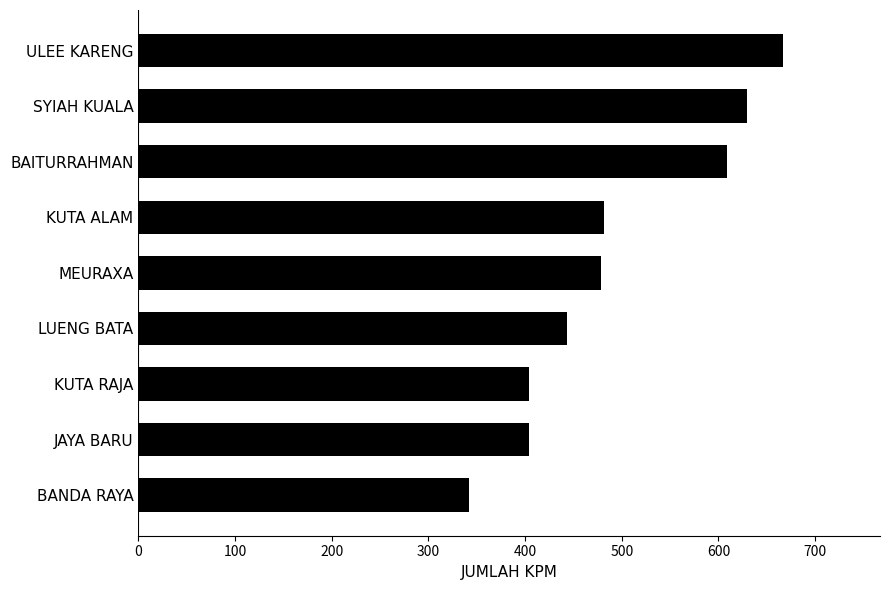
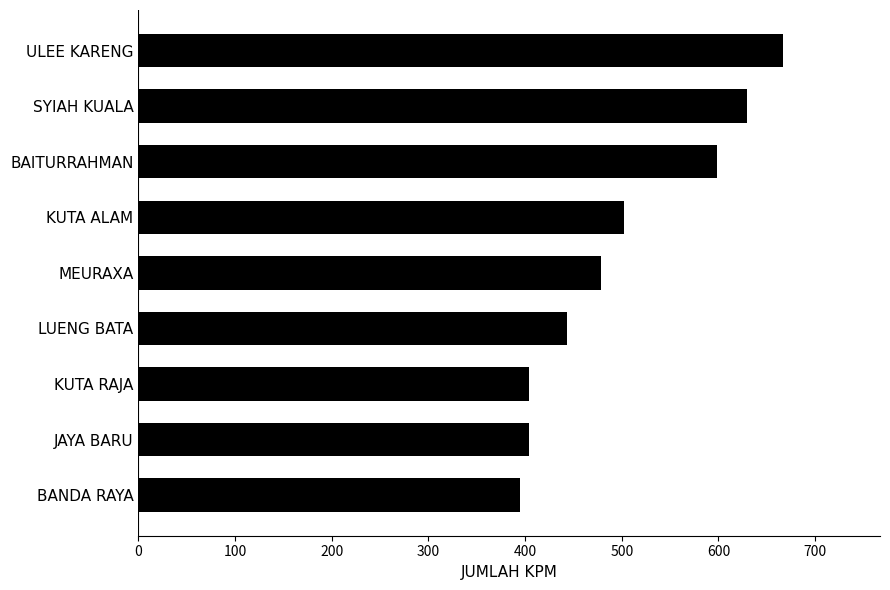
  {
    "ULEE KARENG": 670,
    "SYIAH KUALA": 630,
-   "BAITURRAHMAN": 610,
-   "KUTA ALAM": 480,
+   "BAITURRAHMAN": 600,
+   "KUTA ALAM": 500,
    "MEURAXA": 480,
    "LUENG BATA": 440,
    "KUTA RAJA": 400,
    "JAYA BARU": 400,
-   "BANDA RAYA": 340
+   "BANDA RAYA": 400
  }
